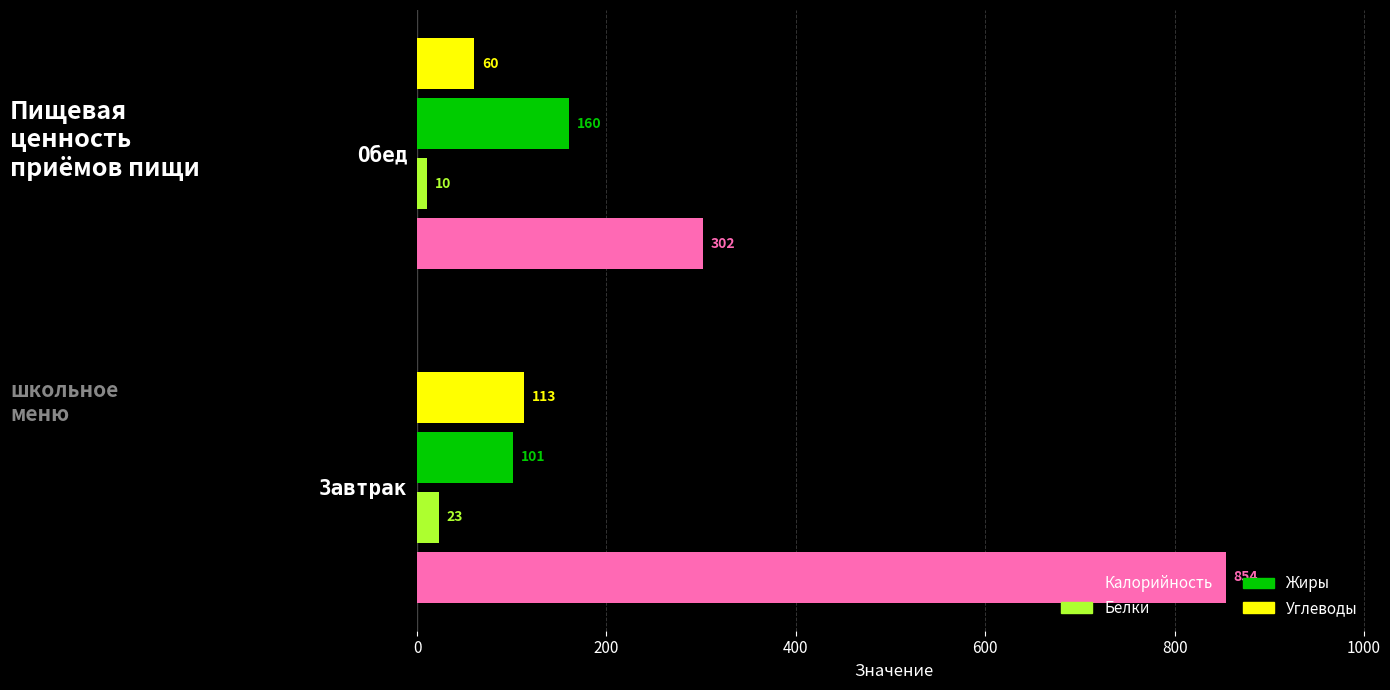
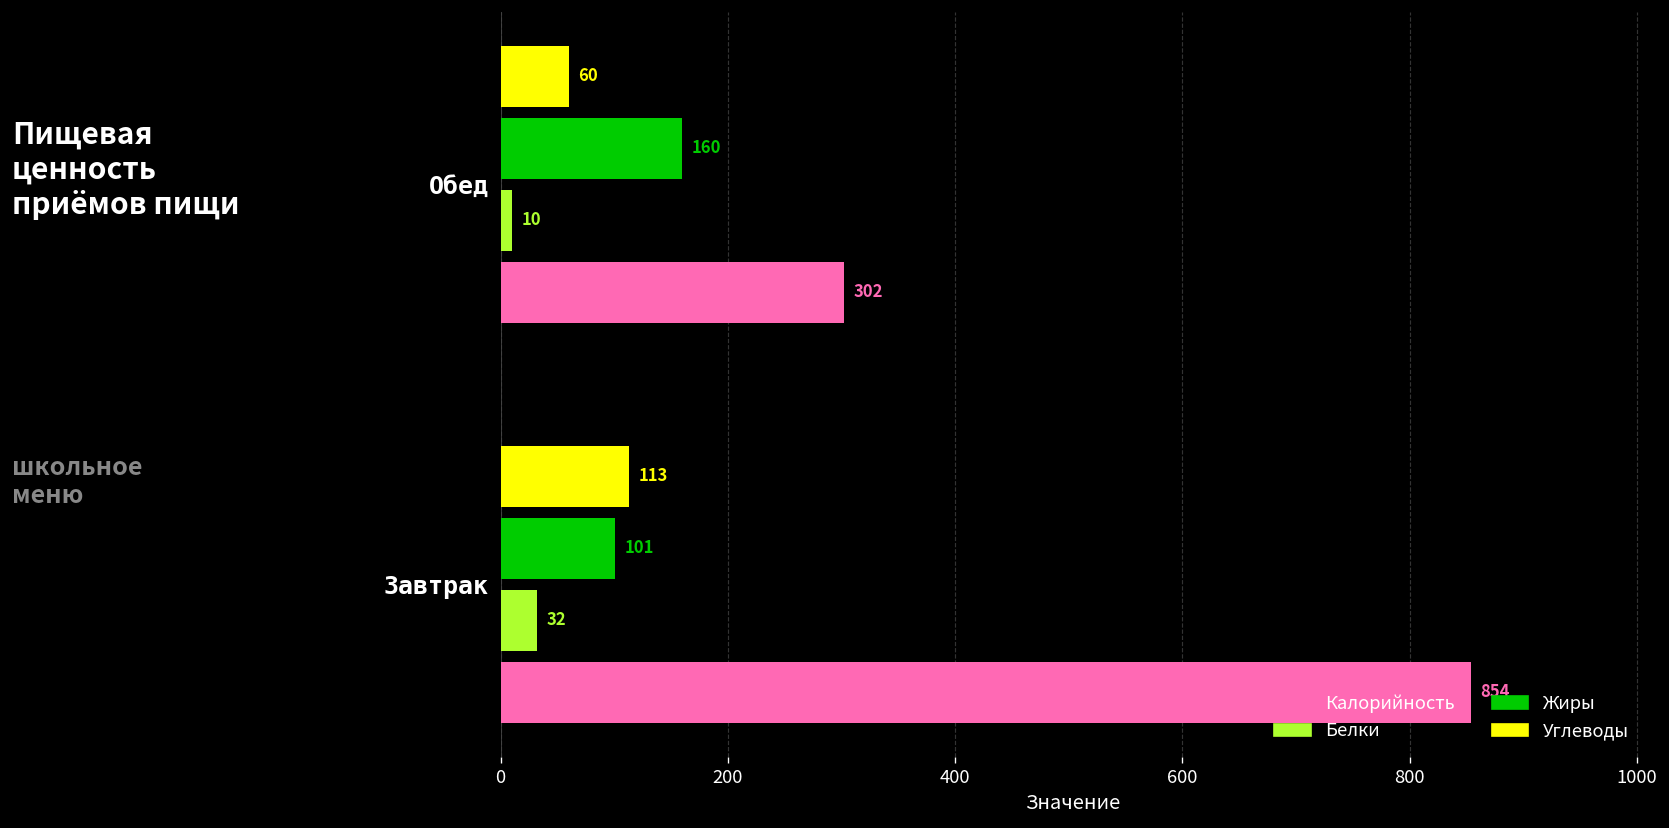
  {
    "Калорийность": {
      "Обед": 302,
      "Завтрак": 854
    },
    "Белки": {
      "Обед": 10,
-     "Завтрак": 23
+     "Завтрак": 32
    },
    "Жиры": {
      "Обед": 160,
      "Завтрак": 101
    },
    "Углеводы": {
      "Обед": 60,
      "Завтрак": 113
    }
  }
